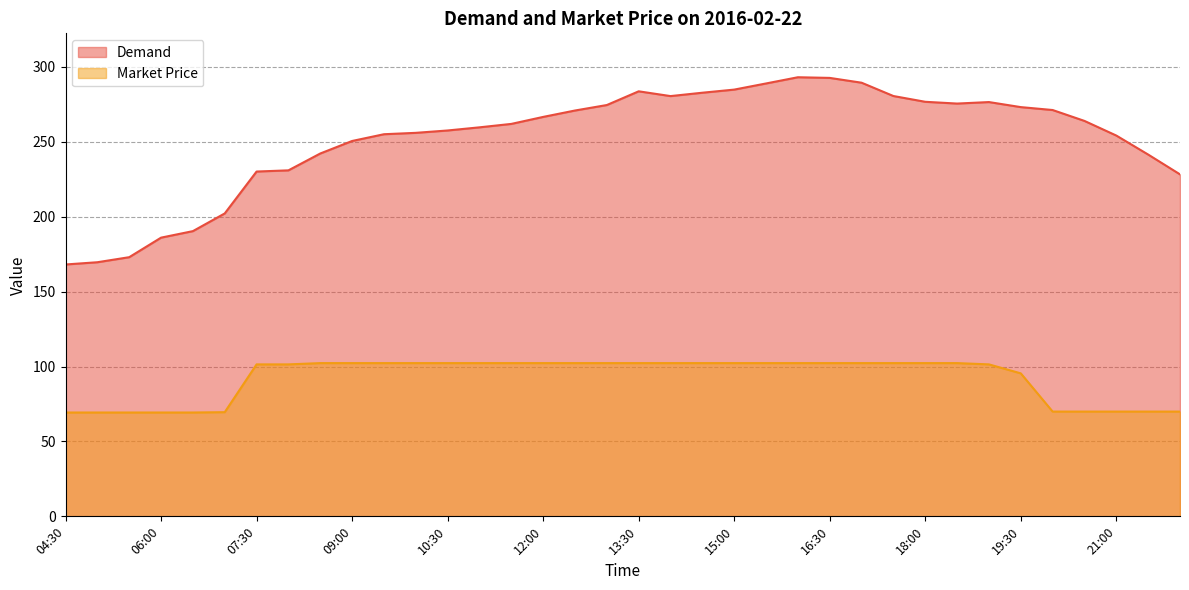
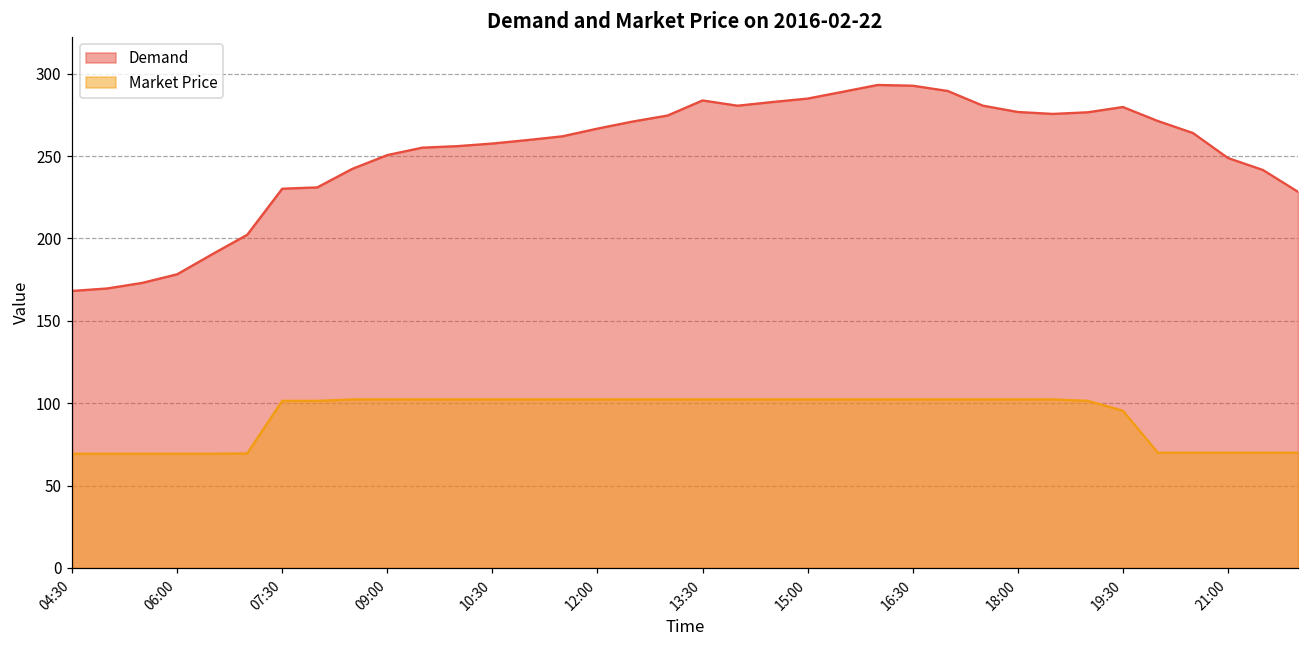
  {
    "Demand": {
      "04:30": 168,
-     "06:00": 186,
+     "06:00": 178,
      "07:30": 230,
      "09:00": 251,
      "10:30": 258,
      "12:00": 267,
      "13:30": 284,
      "15:00": 285,
      "16:30": 293,
      "18:00": 277,
-     "19:30": 273,
-     "21:00": 254
+     "19:30": 280,
+     "21:00": 249
    },
    "Market Price": {
      "04:30": 69,
      "06:00": 69,
      "07:30": 101,
      "09:00": 102,
      "10:30": 102,
      "12:00": 102,
      "13:30": 102,
      "15:00": 102,
      "16:30": 102,
      "18:00": 102,
      "19:30": 95,
      "21:00": 70
    }
  }
